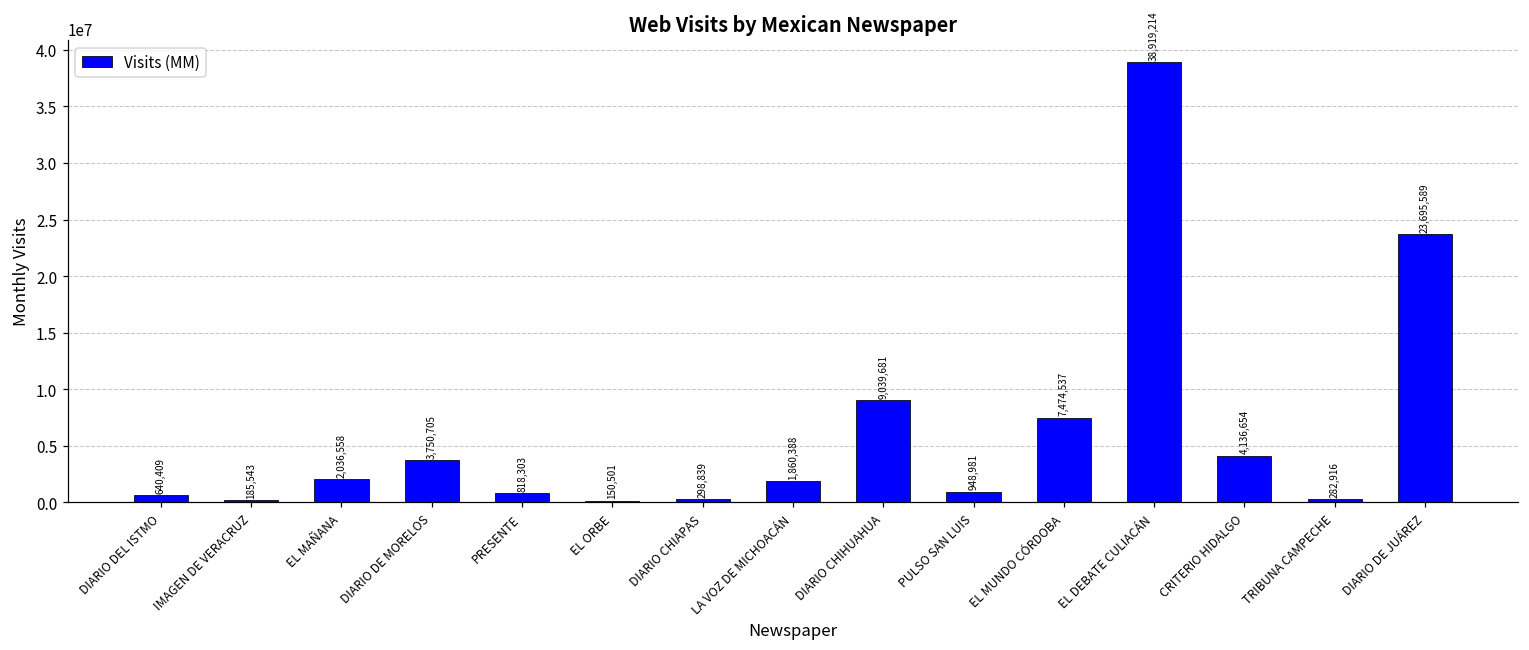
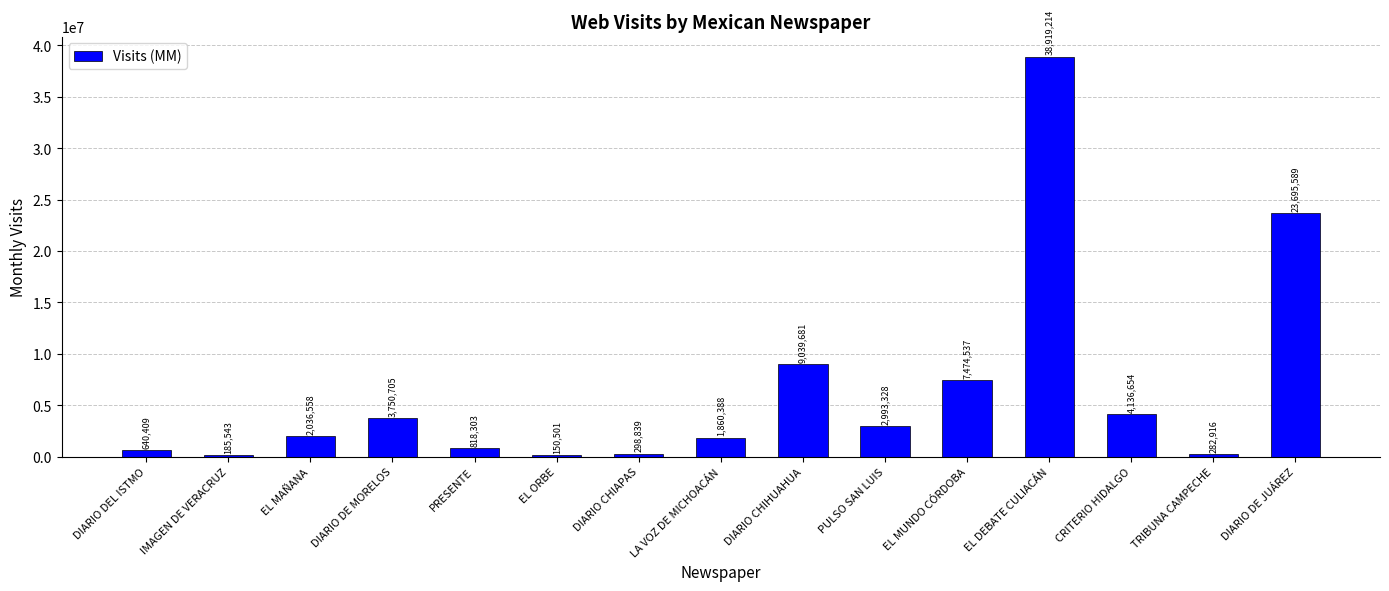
  {
    "DIARIO DEL ISTMO": "640,409",
    "IMAGEN DE VERACRUZ": "185,543",
    "EL MAÑANA": "2,036,558",
    "DIARIO DE MORELOS": "3,750,705",
    "PRESENTE": "818,303",
    "EL ORBE": "150,501",
    "DIARIO CHIAPAS": "298,839",
    "LA VOZ DE MICHOACÁN": "1,860,388",
    "DIARIO CHIHUAHUA": "9,039,681",
-   "PULSO SAN LUIS": "948,981",
+   "PULSO SAN LUIS": "2,993,328",
    "EL MUNDO CÓRDOBA": "7,474,537",
    "EL DEBATE CULIACÁN": "38,919,214",
    "CRITERIO HIDALGO": "4,136,654",
    "TRIBUNA CAMPECHE": "282,916",
    "DIARIO DE JUÁREZ": "23,695,589"
  }
